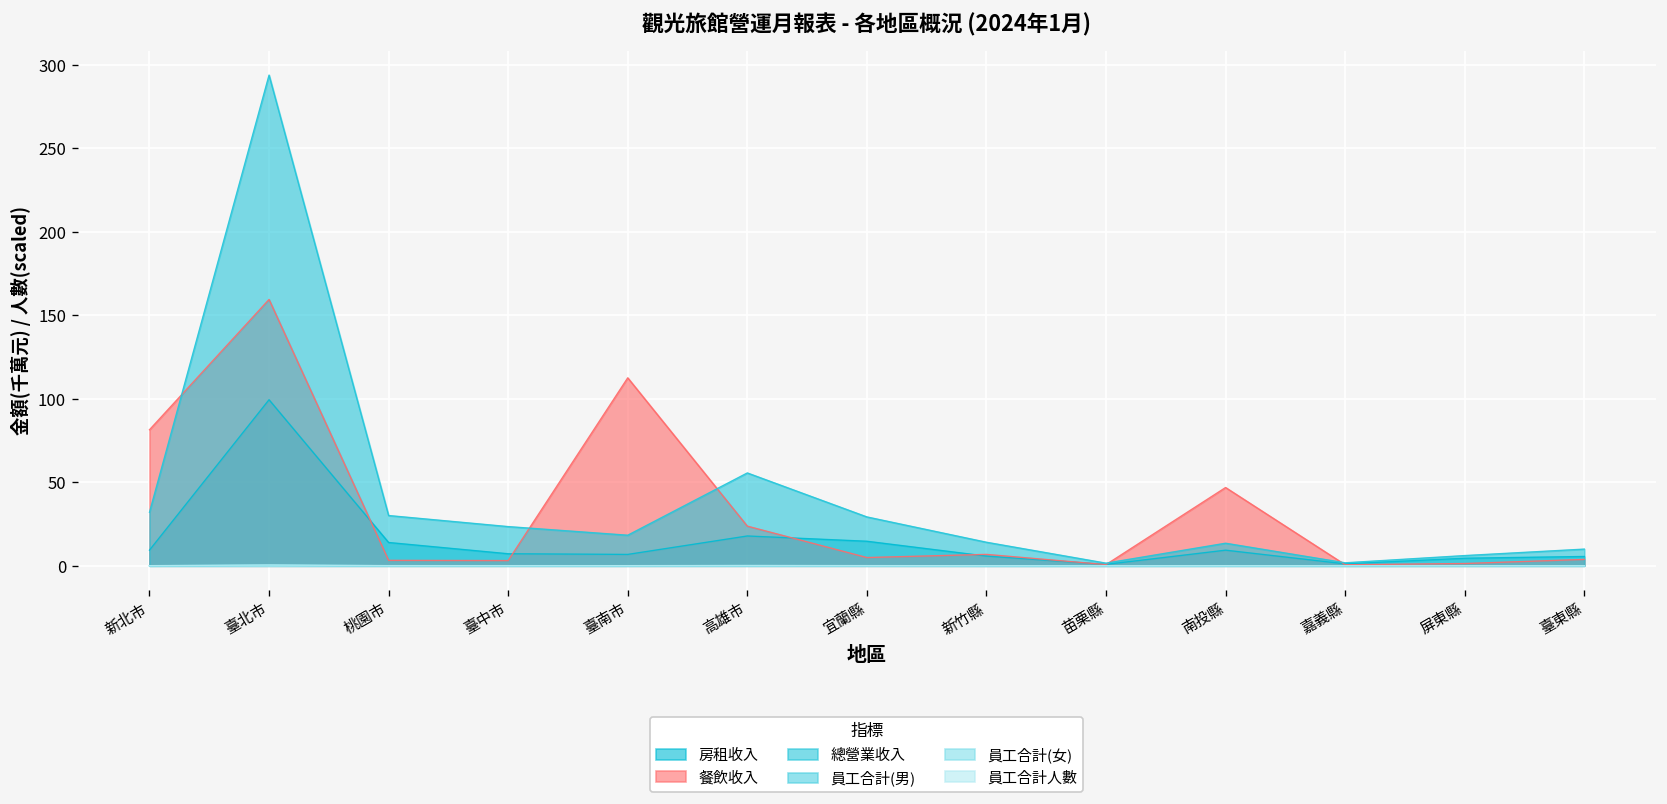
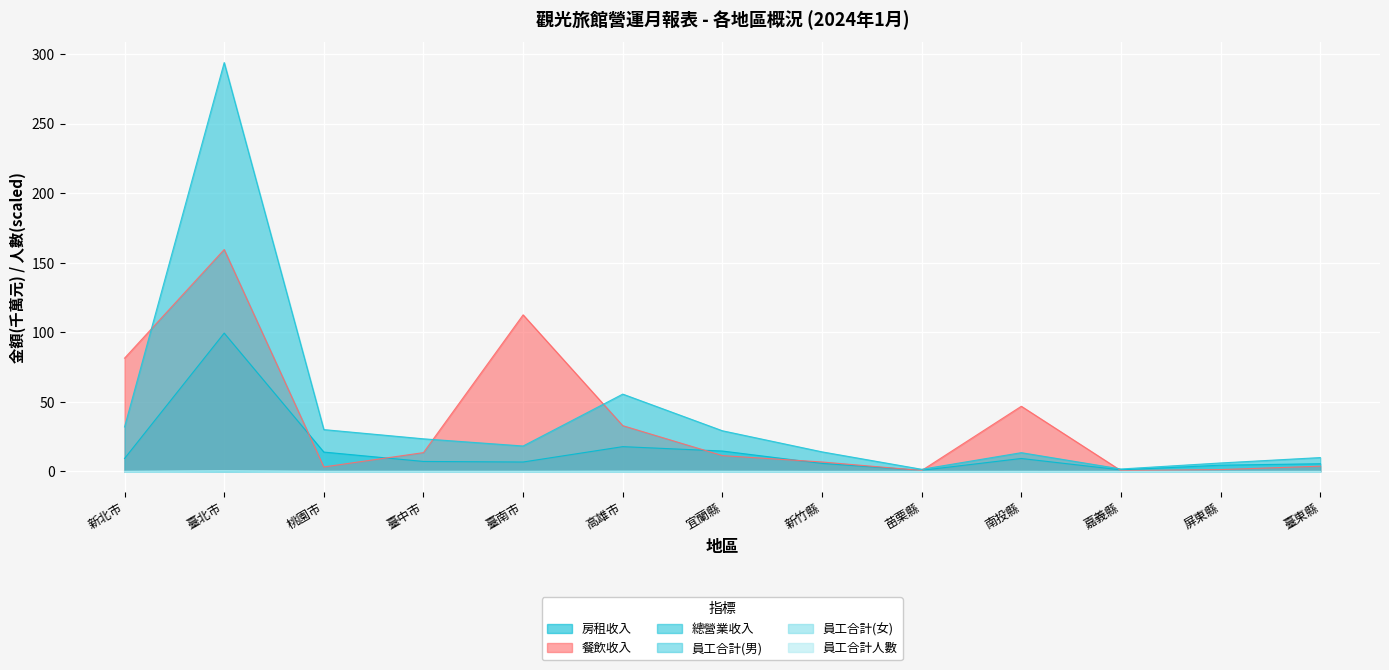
  {
    "餐飲收入": {
      "新北市": 81,
      "臺北市": 159,
      "桃園市": 3,
-     "臺中市": 3,
+     "臺中市": 14,
      "臺南市": 113,
-     "高雄市": 24,
-     "宜蘭縣": 5,
+     "高雄市": 33,
+     "宜蘭縣": 11,
      "南投縣": 47
    }
  }
